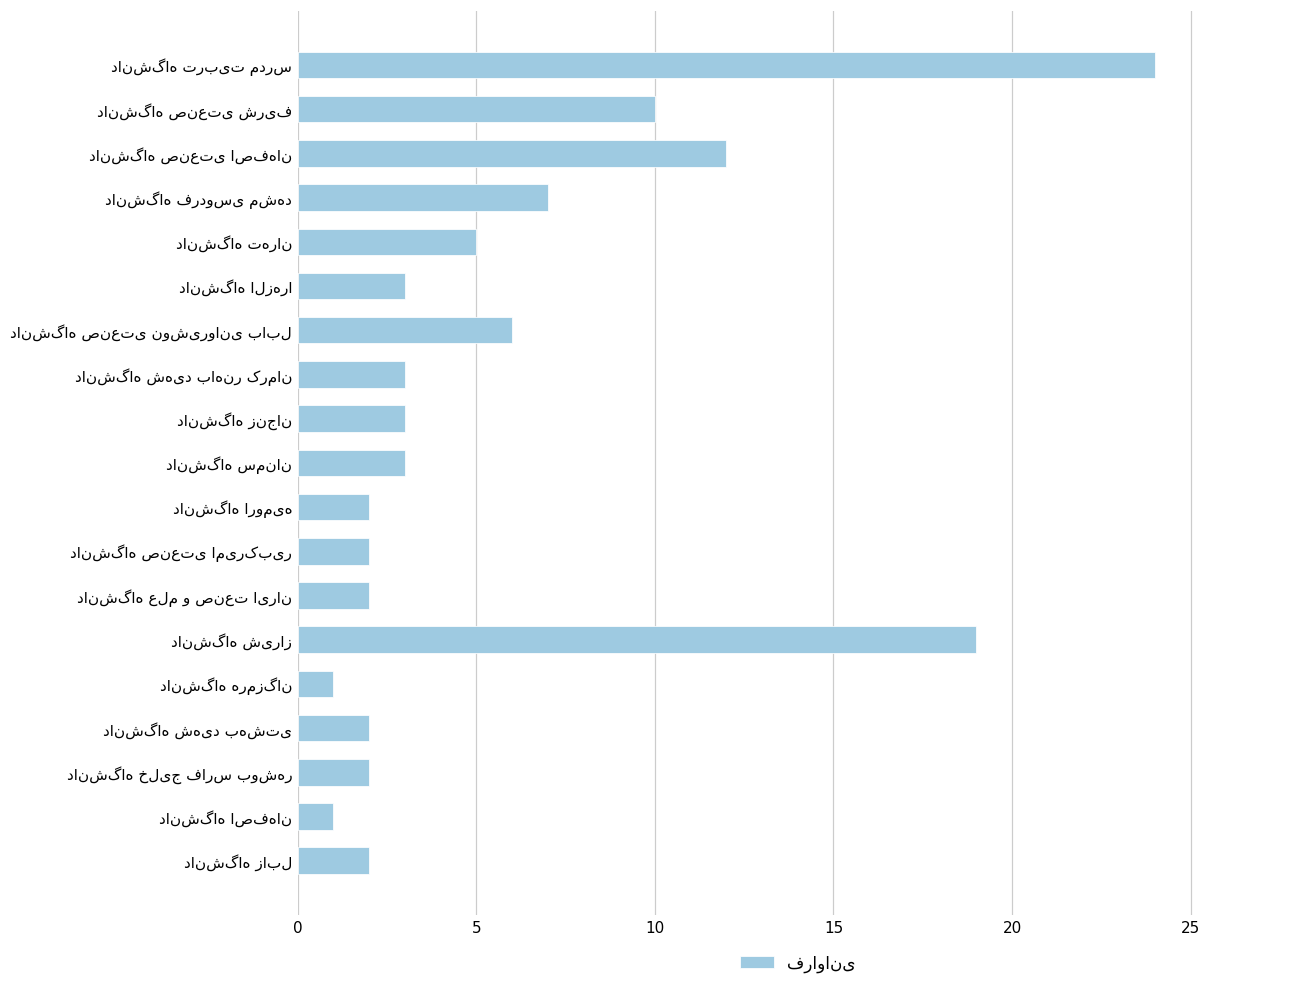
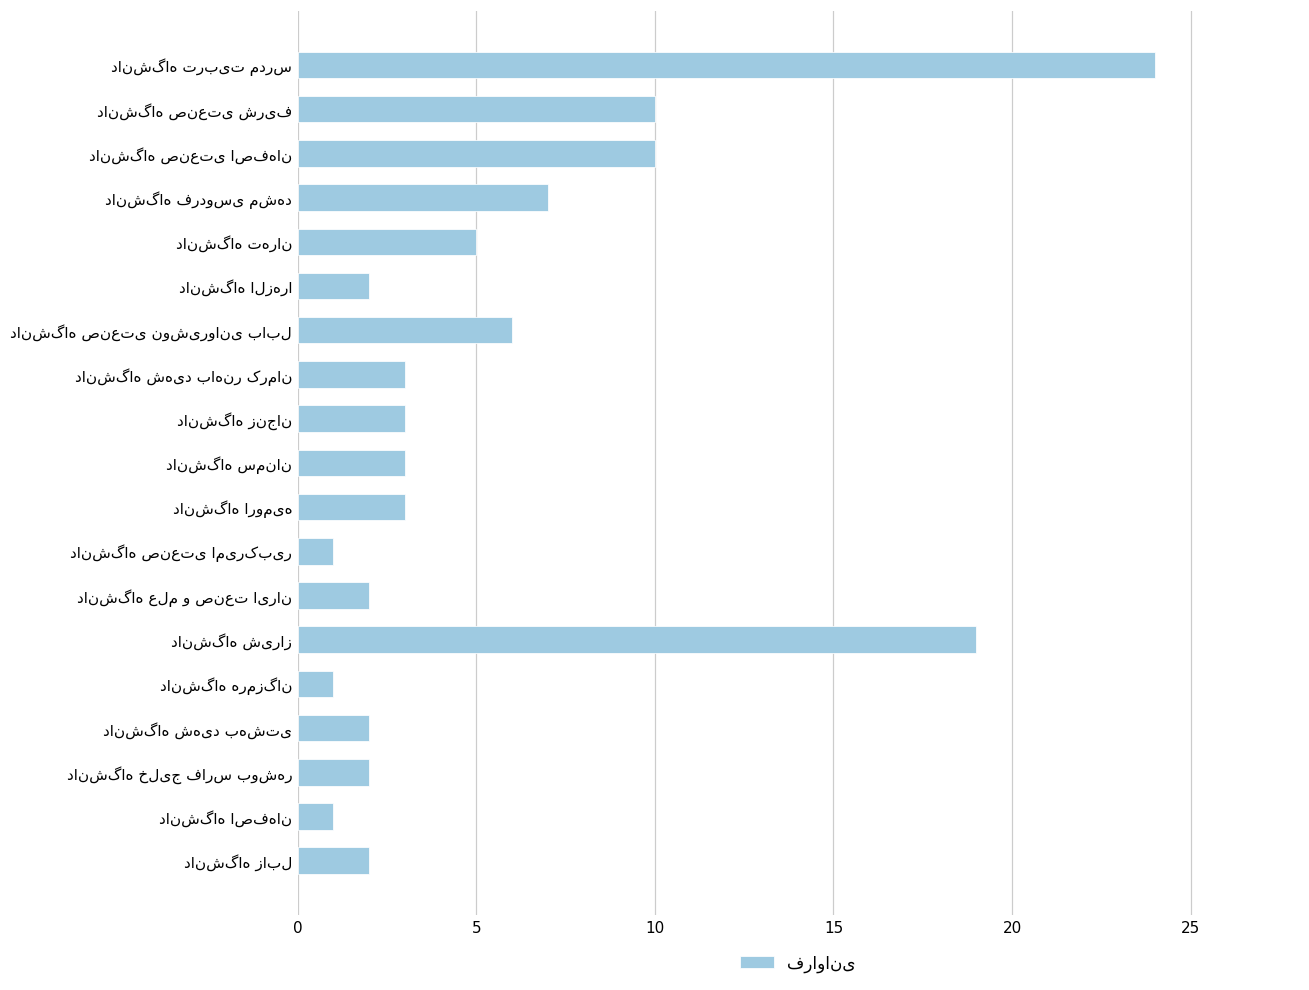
  {
    "دانشگاه تربیت مدرس": 24,
    "دانشگاه صنعتی شریف": 10,
-   "دانشگاه صنعتی اصفهان": 12,
+   "دانشگاه صنعتی اصفهان": 10,
    "دانشگاه فردوسی مشهد": 7,
    "دانشگاه تهران": 5,
-   "دانشگاه الزهرا": 3,
+   "دانشگاه الزهرا": 2,
    "دانشگاه صنعتی نوشیروانی بابل": 6,
    "دانشگاه شهید باهنر کرمان": 3,
    "دانشگاه زنجان": 3,
    "دانشگاه سمنان": 3,
-   "دانشگاه ارومیه": 2,
-   "دانشگاه صنعتی امیرکبیر": 2,
+   "دانشگاه ارومیه": 3,
+   "دانشگاه صنعتی امیرکبیر": 1,
    "دانشگاه علم و صنعت ایران": 2,
    "دانشگاه شیراز": 19,
    "دانشگاه هرمزگان": 1,
    "دانشگاه شهید بهشتی": 2,
    "دانشگاه خلیج فارس بوشهر": 2,
    "دانشگاه اصفهان": 1,
    "دانشگاه زابل": 2
  }
